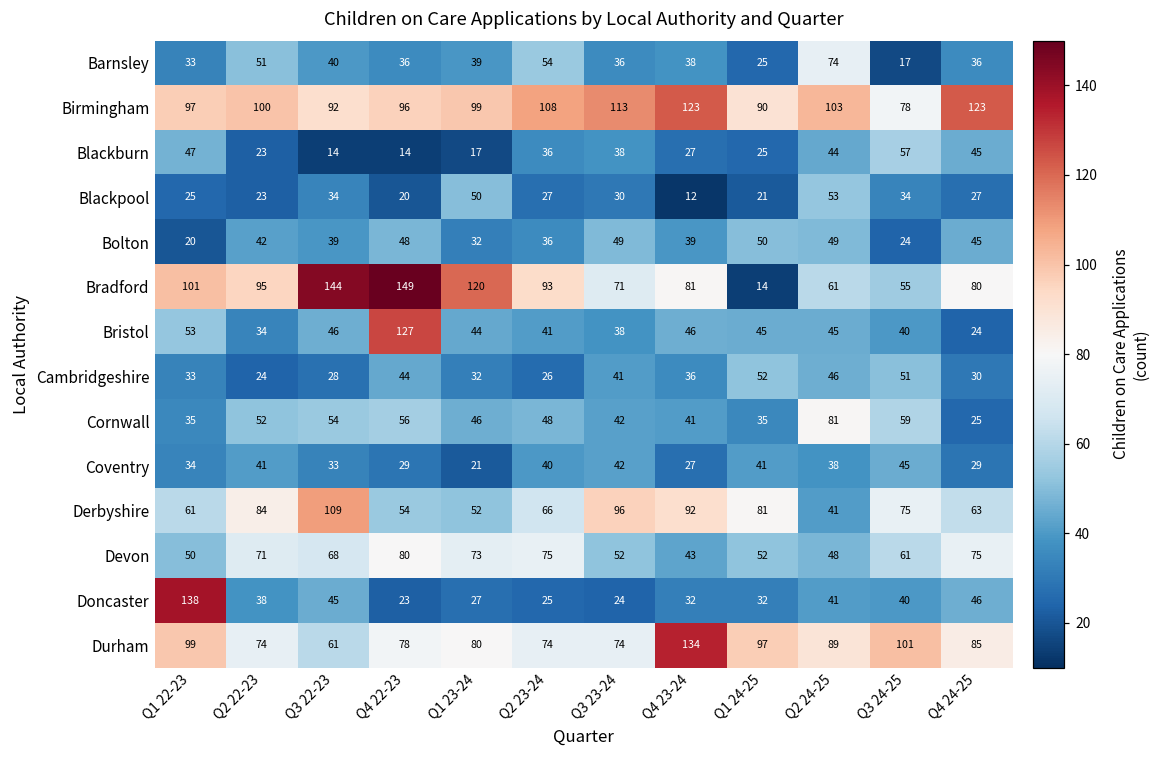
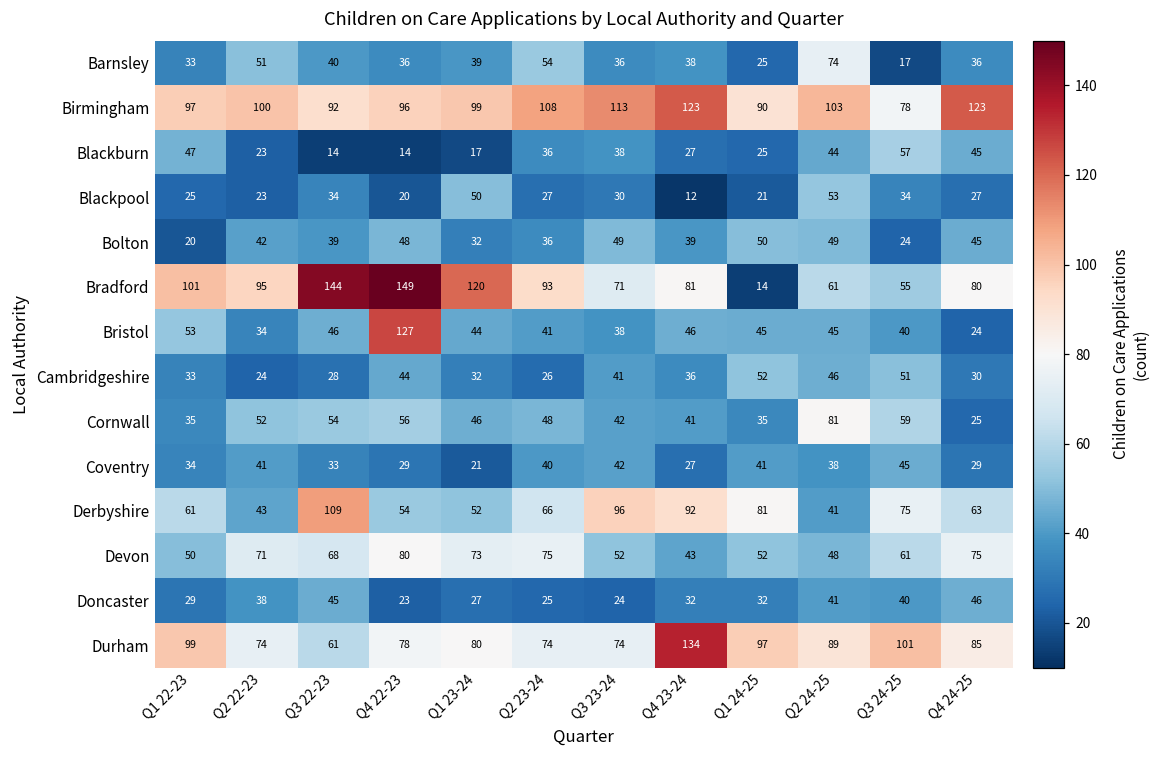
  {
    "Barnsley": {
      "Q1 22-23": 33,
      "Q2 22-23": 51,
      "Q3 22-23": 40,
      "Q4 22-23": 36,
      "Q1 23-24": 39,
      "Q2 23-24": 54,
      "Q3 23-24": 36,
      "Q4 23-24": 38,
      "Q1 24-25": 25,
      "Q2 24-25": 74,
      "Q3 24-25": 17,
      "Q4 24-25": 36
    },
    "Birmingham": {
      "Q1 22-23": 97,
      "Q2 22-23": 100,
      "Q3 22-23": 92,
      "Q4 22-23": 96,
      "Q1 23-24": 99,
      "Q2 23-24": 108,
      "Q3 23-24": 113,
      "Q4 23-24": 123,
      "Q1 24-25": 90,
      "Q2 24-25": 103,
      "Q3 24-25": 78,
      "Q4 24-25": 123
    },
    "Blackburn": {
      "Q1 22-23": 47,
      "Q2 22-23": 23,
      "Q3 22-23": 14,
      "Q4 22-23": 14,
      "Q1 23-24": 17,
      "Q2 23-24": 36,
      "Q3 23-24": 38,
      "Q4 23-24": 27,
      "Q1 24-25": 25,
      "Q2 24-25": 44,
      "Q3 24-25": 57,
      "Q4 24-25": 45
    },
    "Blackpool": {
      "Q1 22-23": 25,
      "Q2 22-23": 23,
      "Q3 22-23": 34,
      "Q4 22-23": 20,
      "Q1 23-24": 50,
      "Q2 23-24": 27,
      "Q3 23-24": 30,
      "Q4 23-24": 12,
      "Q1 24-25": 21,
      "Q2 24-25": 53,
      "Q3 24-25": 34,
      "Q4 24-25": 27
    },
    "Bolton": {
      "Q1 22-23": 20,
      "Q2 22-23": 42,
      "Q3 22-23": 39,
      "Q4 22-23": 48,
      "Q1 23-24": 32,
      "Q2 23-24": 36,
      "Q3 23-24": 49,
      "Q4 23-24": 39,
      "Q1 24-25": 50,
      "Q2 24-25": 49,
      "Q3 24-25": 24,
      "Q4 24-25": 45
    },
    "Bradford": {
      "Q1 22-23": 101,
      "Q2 22-23": 95,
      "Q3 22-23": 144,
      "Q4 22-23": 149,
      "Q1 23-24": 120,
      "Q2 23-24": 93,
      "Q3 23-24": 71,
      "Q4 23-24": 81,
      "Q1 24-25": 14,
      "Q2 24-25": 61,
      "Q3 24-25": 55,
      "Q4 24-25": 80
    },
    "Bristol": {
      "Q1 22-23": 53,
      "Q2 22-23": 34,
      "Q3 22-23": 46,
      "Q4 22-23": 127,
      "Q1 23-24": 44,
      "Q2 23-24": 41,
      "Q3 23-24": 38,
      "Q4 23-24": 46,
      "Q1 24-25": 45,
      "Q2 24-25": 45,
      "Q3 24-25": 40,
      "Q4 24-25": 24
    },
    "Cambridgeshire": {
      "Q1 22-23": 33,
      "Q2 22-23": 24,
      "Q3 22-23": 28,
      "Q4 22-23": 44,
      "Q1 23-24": 32,
      "Q2 23-24": 26,
      "Q3 23-24": 41,
      "Q4 23-24": 36,
      "Q1 24-25": 52,
      "Q2 24-25": 46,
      "Q3 24-25": 51,
      "Q4 24-25": 30
    },
    "Cornwall": {
      "Q1 22-23": 35,
      "Q2 22-23": 52,
      "Q3 22-23": 54,
      "Q4 22-23": 56,
      "Q1 23-24": 46,
      "Q2 23-24": 48,
      "Q3 23-24": 42,
      "Q4 23-24": 41,
      "Q1 24-25": 35,
      "Q2 24-25": 81,
      "Q3 24-25": 59,
      "Q4 24-25": 25
    },
    "Coventry": {
      "Q1 22-23": 34,
      "Q2 22-23": 41,
      "Q3 22-23": 33,
      "Q4 22-23": 29,
      "Q1 23-24": 21,
      "Q2 23-24": 40,
      "Q3 23-24": 42,
      "Q4 23-24": 27,
      "Q1 24-25": 41,
      "Q2 24-25": 38,
      "Q3 24-25": 45,
      "Q4 24-25": 29
    },
    "Derbyshire": {
      "Q1 22-23": 61,
-     "Q2 22-23": 84,
+     "Q2 22-23": 43,
      "Q3 22-23": 109,
      "Q4 22-23": 54,
      "Q1 23-24": 52,
      "Q2 23-24": 66,
      "Q3 23-24": 96,
      "Q4 23-24": 92,
      "Q1 24-25": 81,
      "Q2 24-25": 41,
      "Q3 24-25": 75,
      "Q4 24-25": 63
    },
    "Devon": {
      "Q1 22-23": 50,
      "Q2 22-23": 71,
      "Q3 22-23": 68,
      "Q4 22-23": 80,
      "Q1 23-24": 73,
      "Q2 23-24": 75,
      "Q3 23-24": 52,
      "Q4 23-24": 43,
      "Q1 24-25": 52,
      "Q2 24-25": 48,
      "Q3 24-25": 61,
      "Q4 24-25": 75
    },
    "Doncaster": {
-     "Q1 22-23": 138,
+     "Q1 22-23": 29,
      "Q2 22-23": 38,
      "Q3 22-23": 45,
      "Q4 22-23": 23,
      "Q1 23-24": 27,
      "Q2 23-24": 25,
      "Q3 23-24": 24,
      "Q4 23-24": 32,
      "Q1 24-25": 32,
      "Q2 24-25": 41,
      "Q3 24-25": 40,
      "Q4 24-25": 46
    },
    "Durham": {
      "Q1 22-23": 99,
      "Q2 22-23": 74,
      "Q3 22-23": 61,
      "Q4 22-23": 78,
      "Q1 23-24": 80,
      "Q2 23-24": 74,
      "Q3 23-24": 74,
      "Q4 23-24": 134,
      "Q1 24-25": 97,
      "Q2 24-25": 89,
      "Q3 24-25": 101,
      "Q4 24-25": 85
    }
  }
